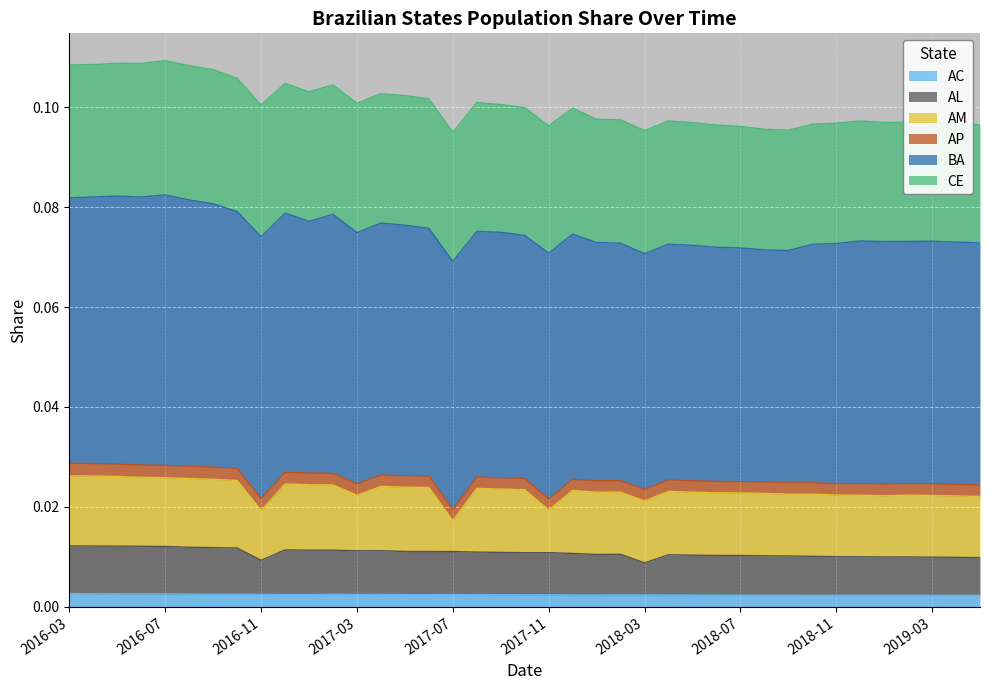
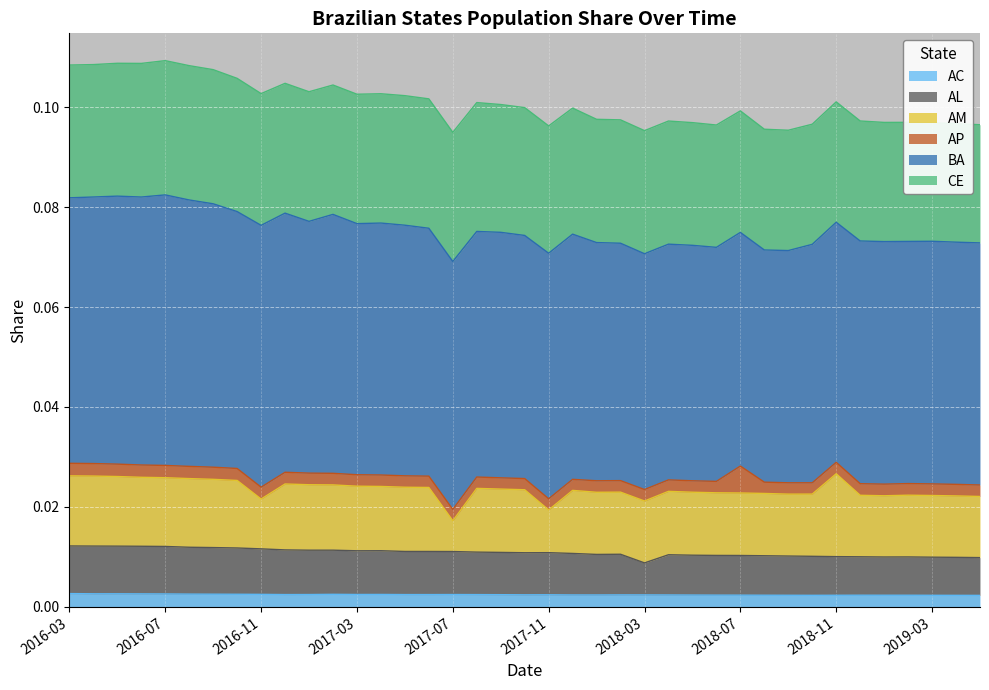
  {
    "AC": {
      "2016-03": 0.003,
      "2016-07": 0.003,
      "2016-11": 0.003,
      "2017-03": 0.002,
      "2017-07": 0.002,
      "2017-11": 0.002,
      "2018-03": 0.002,
      "2018-07": 0.002,
      "2018-11": 0.002,
      "2019-03": 0.002
    },
    "AL": {
      "2016-03": 0.010,
      "2016-07": 0.010,
-     "2016-11": 0.007,
+     "2016-11": 0.009,
      "2017-03": 0.009,
      "2017-07": 0.009,
      "2017-11": 0.008,
      "2018-03": 0.006,
      "2018-07": 0.008,
      "2018-11": 0.008,
      "2019-03": 0.008
    },
    "AM": {
      "2016-03": 0.014,
      "2016-07": 0.014,
      "2016-11": 0.010,
-     "2017-03": 0.011,
+     "2017-03": 0.013,
      "2017-07": 0.006,
      "2017-11": 0.009,
      "2018-03": 0.012,
      "2018-07": 0.013,
-     "2018-11": 0.012,
+     "2018-11": 0.017,
      "2019-03": 0.012
    },
    "AP": {
      "2016-03": 0.003,
      "2016-07": 0.002,
      "2016-11": 0.002,
      "2017-03": 0.002,
      "2017-07": 0.002,
      "2017-11": 0.002,
      "2018-03": 0.002,
-     "2018-07": 0.002,
+     "2018-07": 0.005,
      "2018-11": 0.002,
      "2019-03": 0.002
    },
    "BA": {
      "2016-03": 0.053,
      "2016-07": 0.054,
      "2016-11": 0.052,
      "2017-03": 0.050,
      "2017-07": 0.050,
      "2017-11": 0.049,
      "2018-03": 0.047,
      "2018-07": 0.047,
      "2018-11": 0.048,
      "2019-03": 0.049
    },
    "CE": {
      "2016-03": 0.027,
      "2016-07": 0.027,
      "2016-11": 0.026,
      "2017-03": 0.026,
      "2017-07": 0.026,
      "2017-11": 0.025,
      "2018-03": 0.025,
      "2018-07": 0.024,
      "2018-11": 0.024
    }
  }
